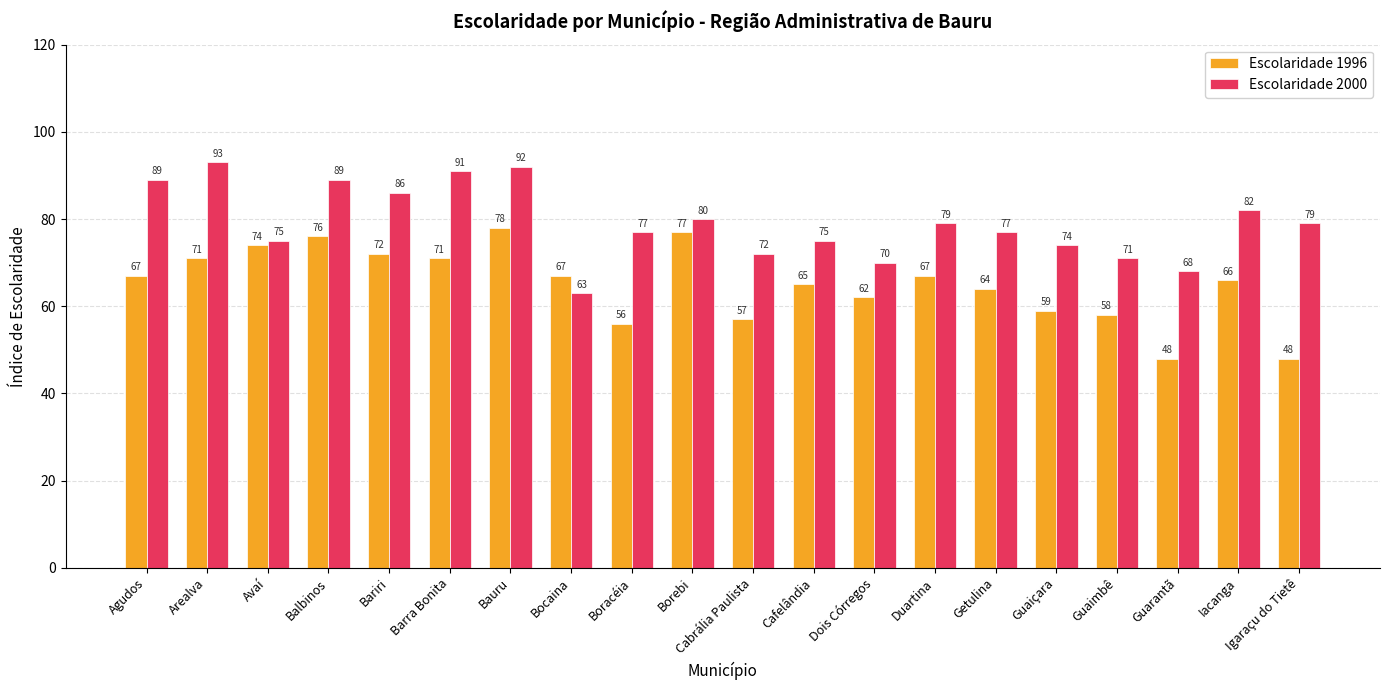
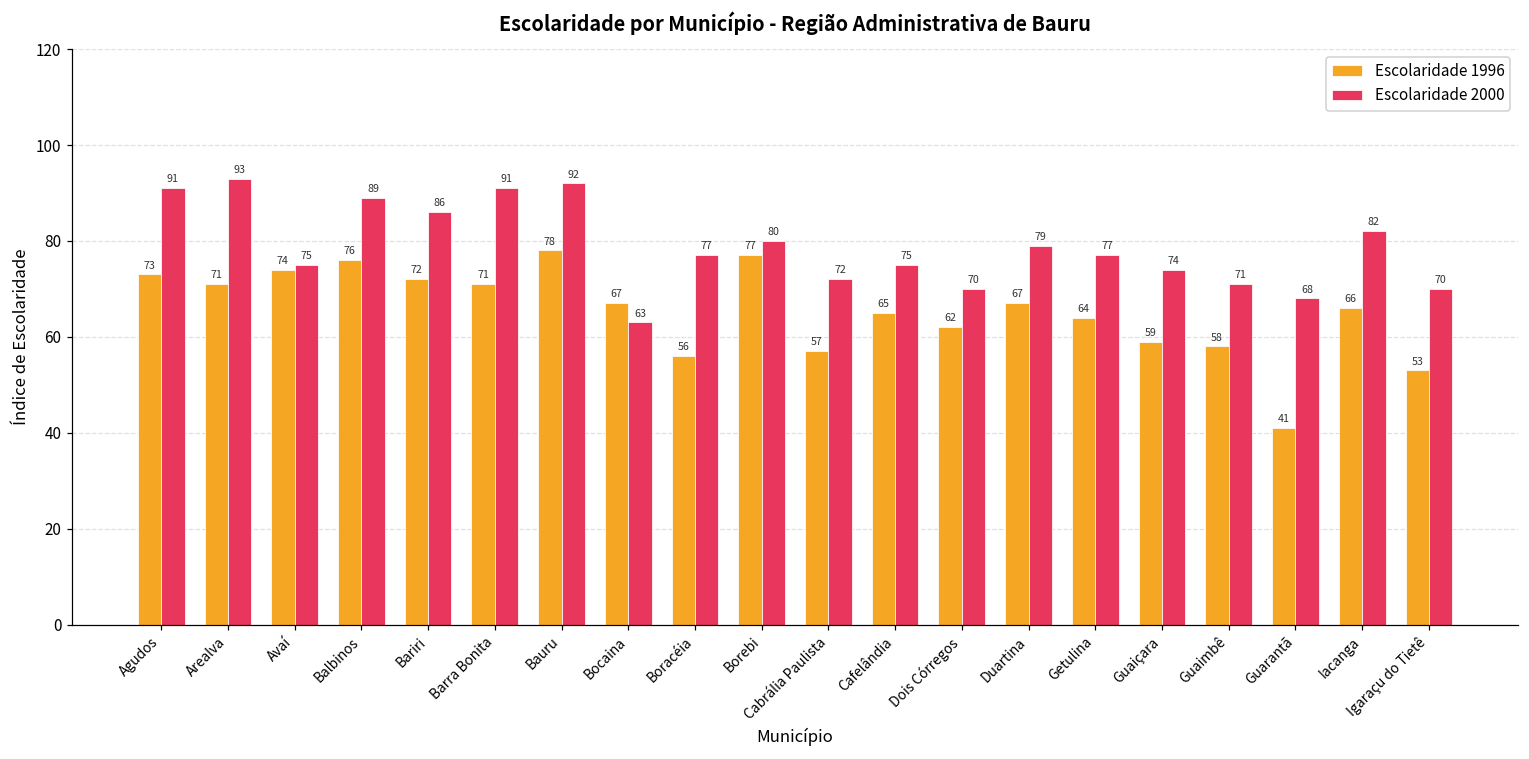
  {
    "Escolaridade 1996": {
-     "Agudos": 67,
+     "Agudos": 73,
      "Arealva": 71,
      "Avaí": 74,
      "Balbinos": 76,
      "Bariri": 72,
      "Barra Bonita": 71,
      "Bauru": 78,
      "Bocaina": 67,
      "Boracéia": 56,
      "Borebi": 77,
      "Cabrália Paulista": 57,
      "Cafelândia": 65,
      "Dois Córregos": 62,
      "Duartina": 67,
      "Getulina": 64,
      "Guaiçara": 59,
      "Guaimbê": 58,
-     "Guarantã": 48,
+     "Guarantã": 41,
      "Iacanga": 66,
-     "Igaraçu do Tietê": 48
+     "Igaraçu do Tietê": 53
    },
    "Escolaridade 2000": {
-     "Agudos": 89,
+     "Agudos": 91,
      "Arealva": 93,
      "Avaí": 75,
      "Balbinos": 89,
      "Bariri": 86,
      "Barra Bonita": 91,
      "Bauru": 92,
      "Bocaina": 63,
      "Boracéia": 77,
      "Borebi": 80,
      "Cabrália Paulista": 72,
      "Cafelândia": 75,
      "Dois Córregos": 70,
      "Duartina": 79,
      "Getulina": 77,
      "Guaiçara": 74,
      "Guaimbê": 71,
      "Guarantã": 68,
      "Iacanga": 82,
-     "Igaraçu do Tietê": 79
+     "Igaraçu do Tietê": 70
    }
  }
